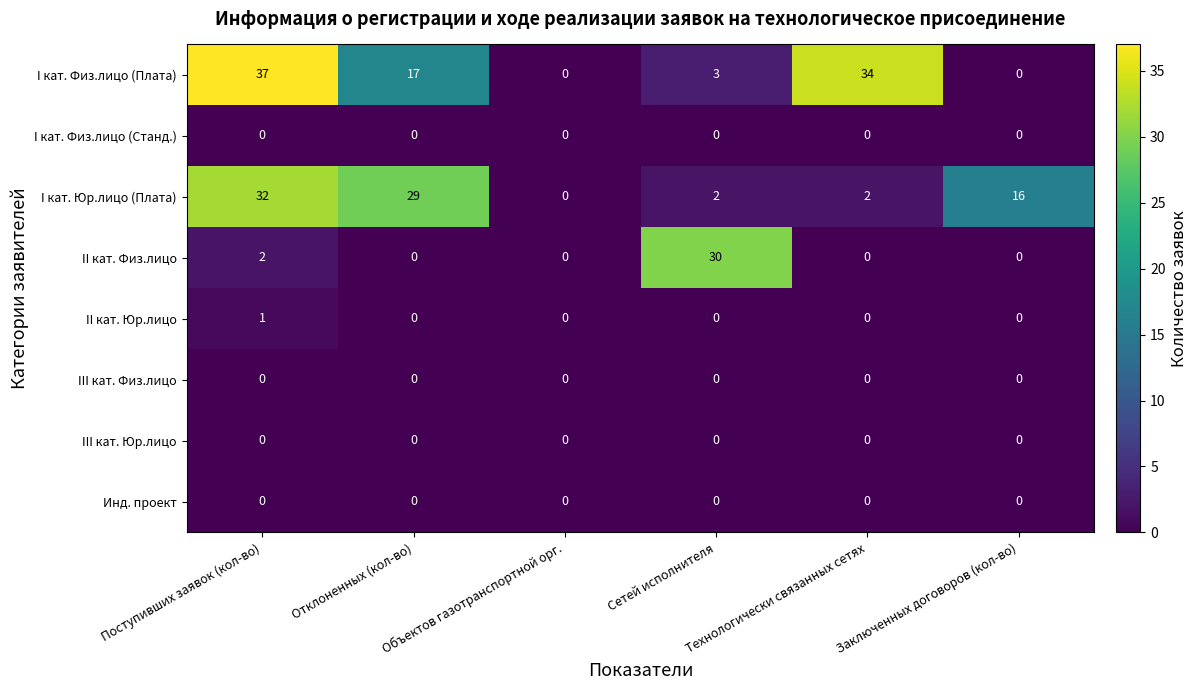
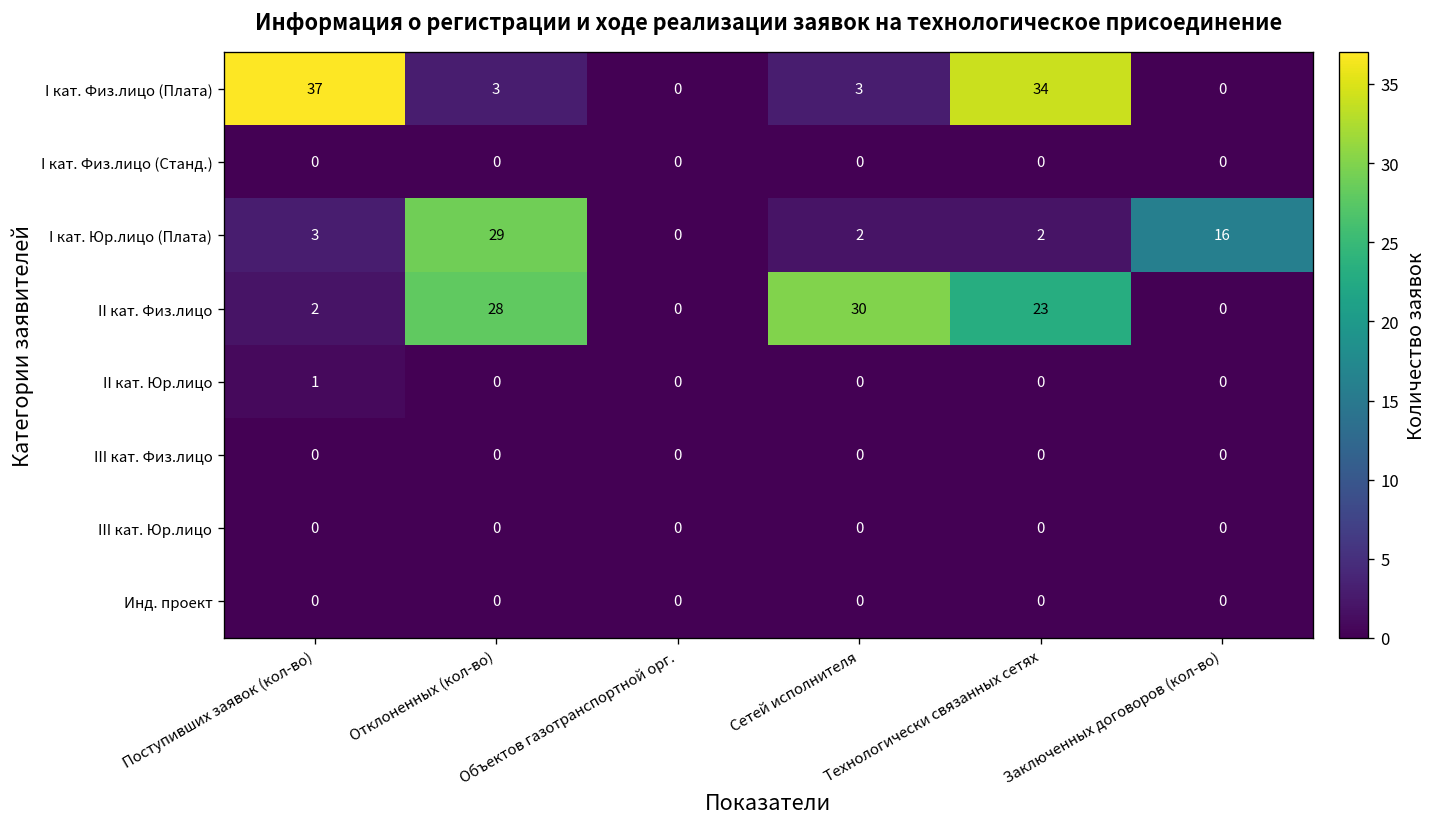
  {
    "I кат. Физ.лицо (Плата)": {
      "Поступивших заявок (кол-во)": 37,
-     "Отклоненных (кол-во)": 17,
+     "Отклоненных (кол-во)": 3,
      "Объектов газотранспортной орг.": 0,
      "Сетей исполнителя": 3,
      "Технологически связанных сетях": 34,
      "Заключенных договоров (кол-во)": 0
    },
    "I кат. Физ.лицо (Станд.)": {
      "Поступивших заявок (кол-во)": 0,
      "Отклоненных (кол-во)": 0,
      "Объектов газотранспортной орг.": 0,
      "Сетей исполнителя": 0,
      "Технологически связанных сетях": 0,
      "Заключенных договоров (кол-во)": 0
    },
    "I кат. Юр.лицо (Плата)": {
-     "Поступивших заявок (кол-во)": 32,
+     "Поступивших заявок (кол-во)": 3,
      "Отклоненных (кол-во)": 29,
      "Объектов газотранспортной орг.": 0,
      "Сетей исполнителя": 2,
      "Технологически связанных сетях": 2,
      "Заключенных договоров (кол-во)": 16
    },
    "II кат. Физ.лицо": {
      "Поступивших заявок (кол-во)": 2,
-     "Отклоненных (кол-во)": 0,
+     "Отклоненных (кол-во)": 28,
      "Объектов газотранспортной орг.": 0,
      "Сетей исполнителя": 30,
-     "Технологически связанных сетях": 0,
+     "Технологически связанных сетях": 23,
      "Заключенных договоров (кол-во)": 0
    },
    "II кат. Юр.лицо": {
      "Поступивших заявок (кол-во)": 1,
      "Отклоненных (кол-во)": 0,
      "Объектов газотранспортной орг.": 0,
      "Сетей исполнителя": 0,
      "Технологически связанных сетях": 0,
      "Заключенных договоров (кол-во)": 0
    },
    "III кат. Физ.лицо": {
      "Поступивших заявок (кол-во)": 0,
      "Отклоненных (кол-во)": 0,
      "Объектов газотранспортной орг.": 0,
      "Сетей исполнителя": 0,
      "Технологически связанных сетях": 0,
      "Заключенных договоров (кол-во)": 0
    },
    "III кат. Юр.лицо": {
      "Поступивших заявок (кол-во)": 0,
      "Отклоненных (кол-во)": 0,
      "Объектов газотранспортной орг.": 0,
      "Сетей исполнителя": 0,
      "Технологически связанных сетях": 0,
      "Заключенных договоров (кол-во)": 0
    },
    "Инд. проект": {
      "Поступивших заявок (кол-во)": 0,
      "Отклоненных (кол-во)": 0,
      "Объектов газотранспортной орг.": 0,
      "Сетей исполнителя": 0,
      "Технологически связанных сетях": 0,
      "Заключенных договоров (кол-во)": 0
    }
  }
